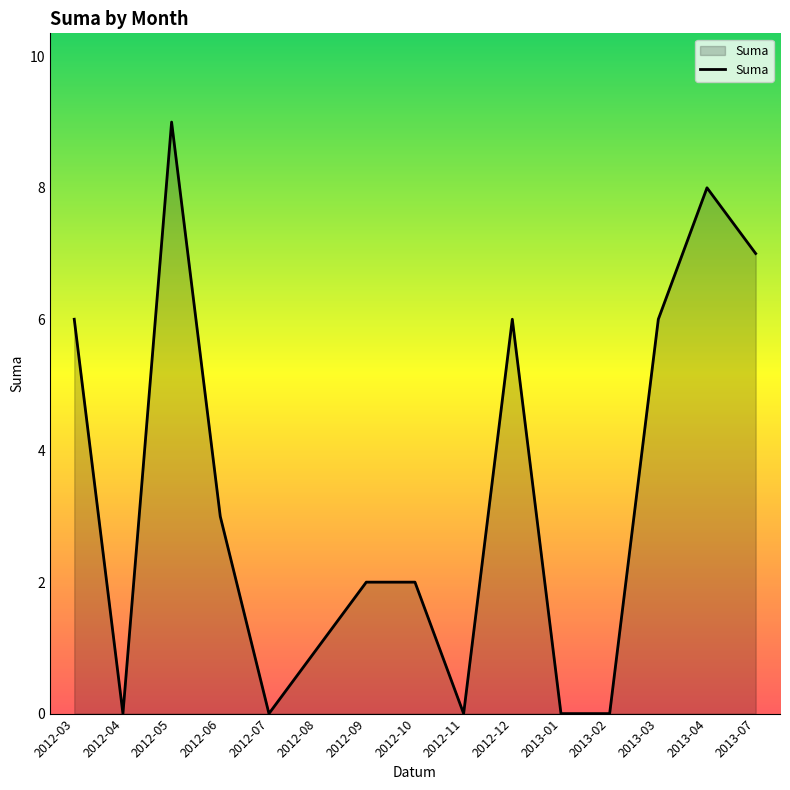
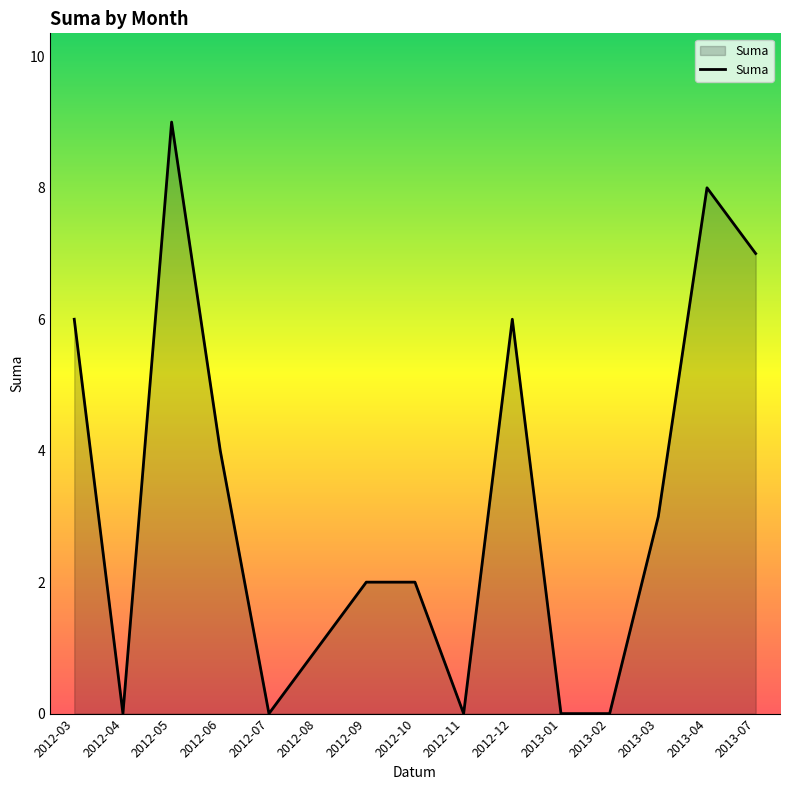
  {
    "2012-03": 6,
    "2012-04": 0,
    "2012-05": 9,
-   "2012-06": 3,
+   "2012-06": 4,
    "2012-07": 0,
    "2012-08": 1,
    "2012-09": 2,
    "2012-10": 2,
    "2012-11": 0,
    "2012-12": 6,
    "2013-01": 0,
    "2013-02": 0,
-   "2013-03": 6,
+   "2013-03": 3,
    "2013-04": 8,
    "2013-07": 7
  }
